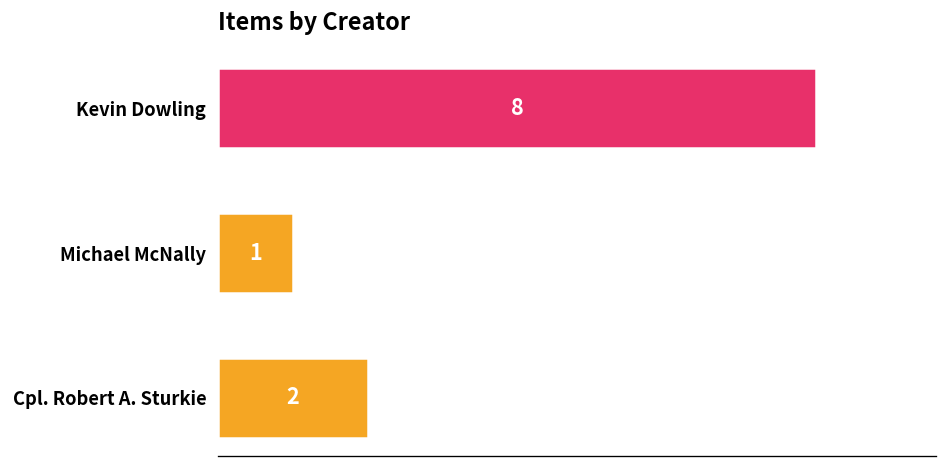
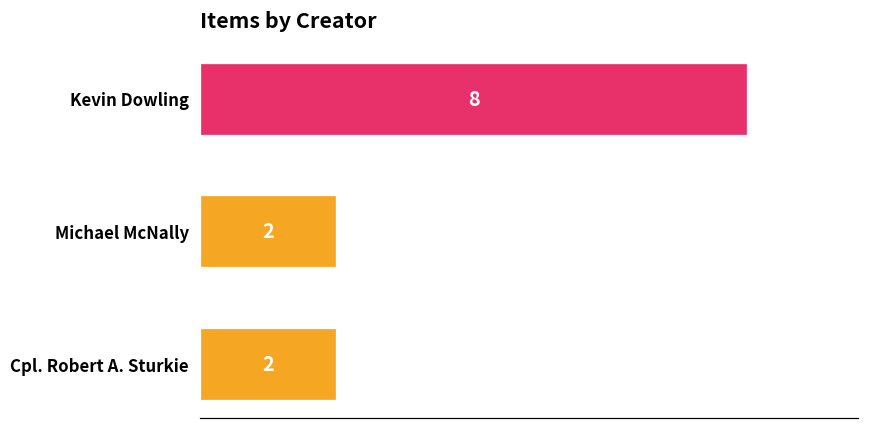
  {
    "Kevin Dowling": 8,
-   "Michael McNally": 1,
+   "Michael McNally": 2,
    "Cpl. Robert A. Sturkie": 2
  }
